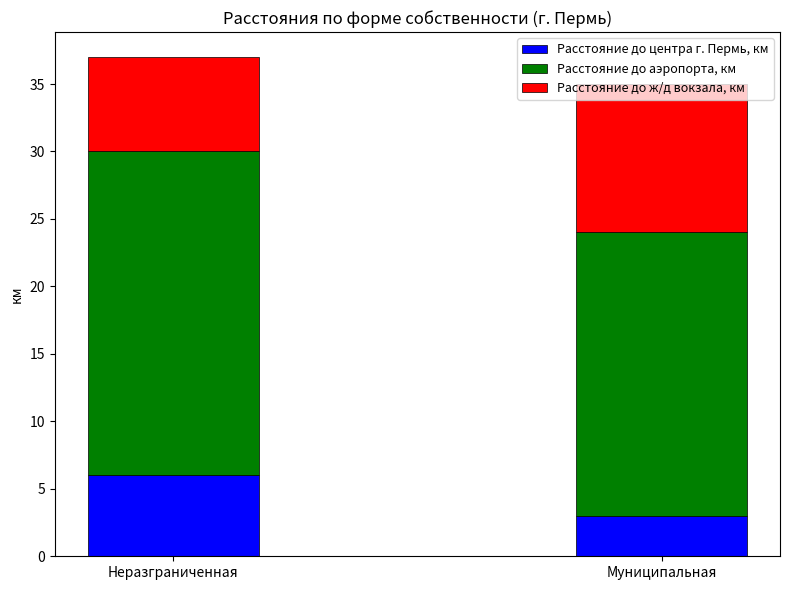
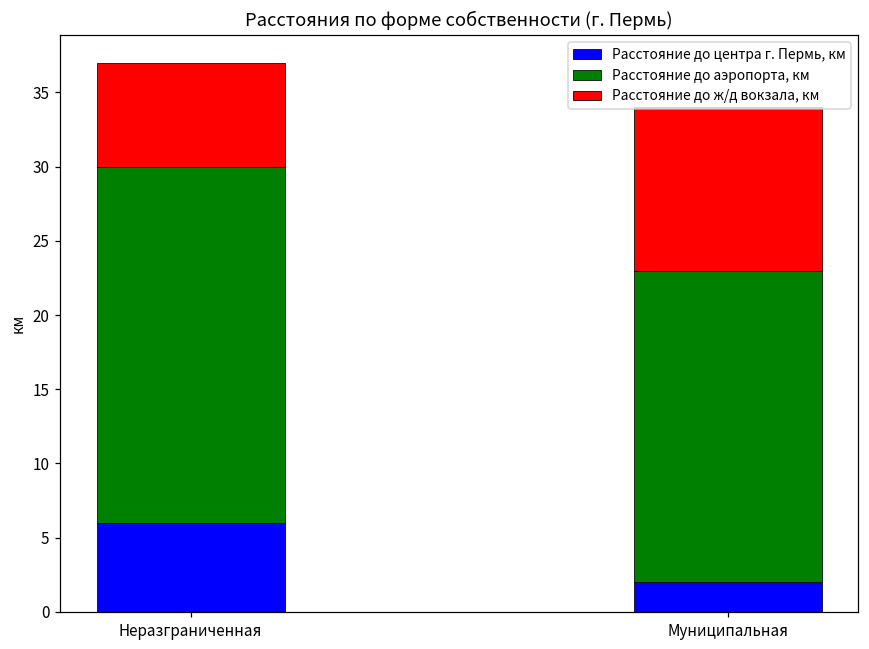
  {
    "Расстояние до центра г. Пермь, км": {
      "Неразграниченная": 6,
-     "Муниципальная": 3
+     "Муниципальная": 2
    },
    "Расстояние до аэропорта, км": {
      "Неразграниченная": 24,
      "Муниципальная": 21
    },
    "Расстояние до ж/д вокзала, км": {
      "Неразграниченная": 7
    }
  }
